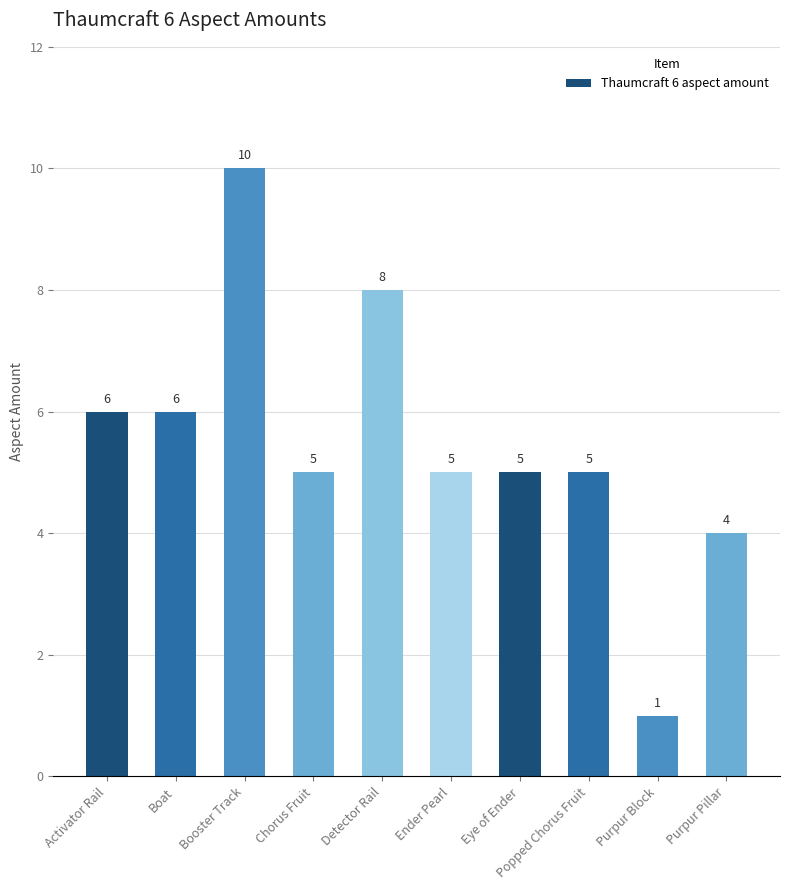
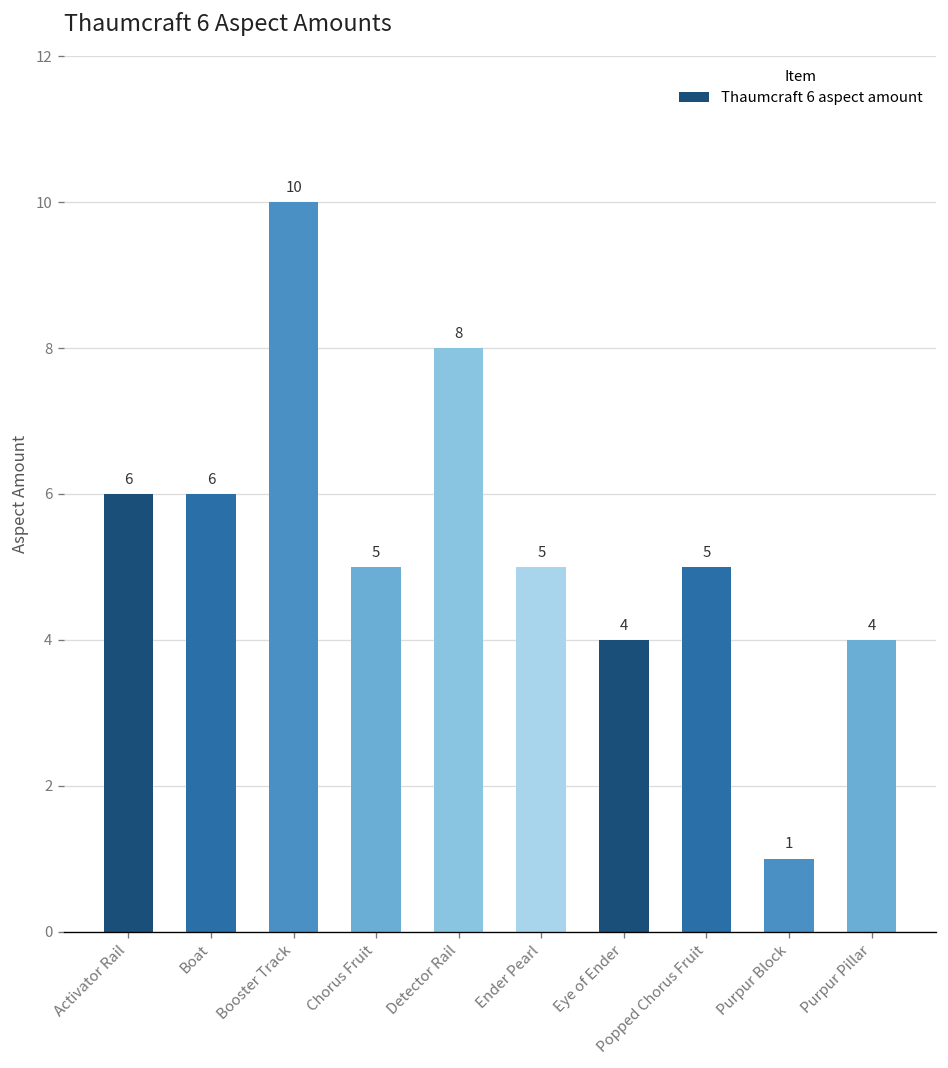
  {
    "Activator Rail": 6,
    "Boat": 6,
    "Booster Track": 10,
    "Chorus Fruit": 5,
    "Detector Rail": 8,
    "Ender Pearl": 5,
-   "Eye of Ender": 5,
+   "Eye of Ender": 4,
    "Popped Chorus Fruit": 5,
    "Purpur Block": 1,
    "Purpur Pillar": 4
  }
